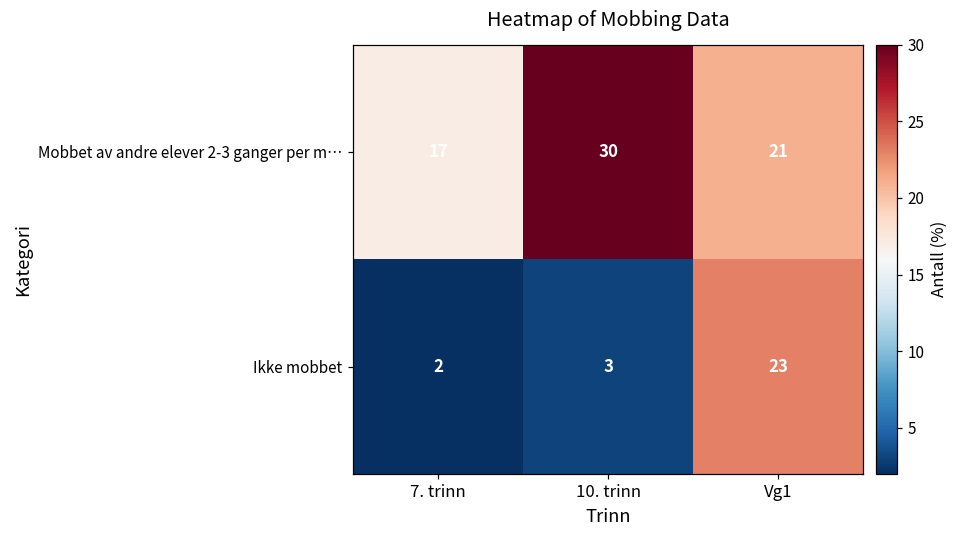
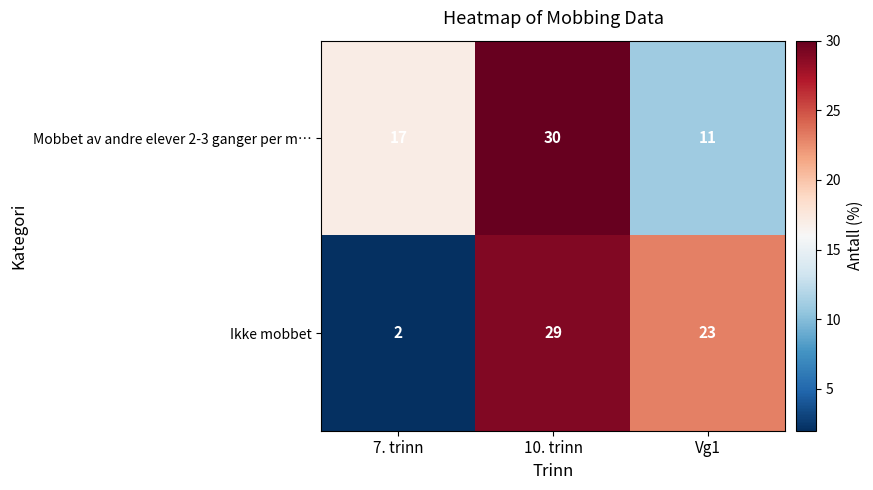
  {
    "Mobbet av andre elever 2-3 ganger per m…": {
      "10. trinn": 30,
-     "Vg1": 21
+     "Vg1": 11
    },
    "Ikke mobbet": {
      "7. trinn": 2,
-     "10. trinn": 3,
+     "10. trinn": 29,
      "Vg1": 23
    }
  }
